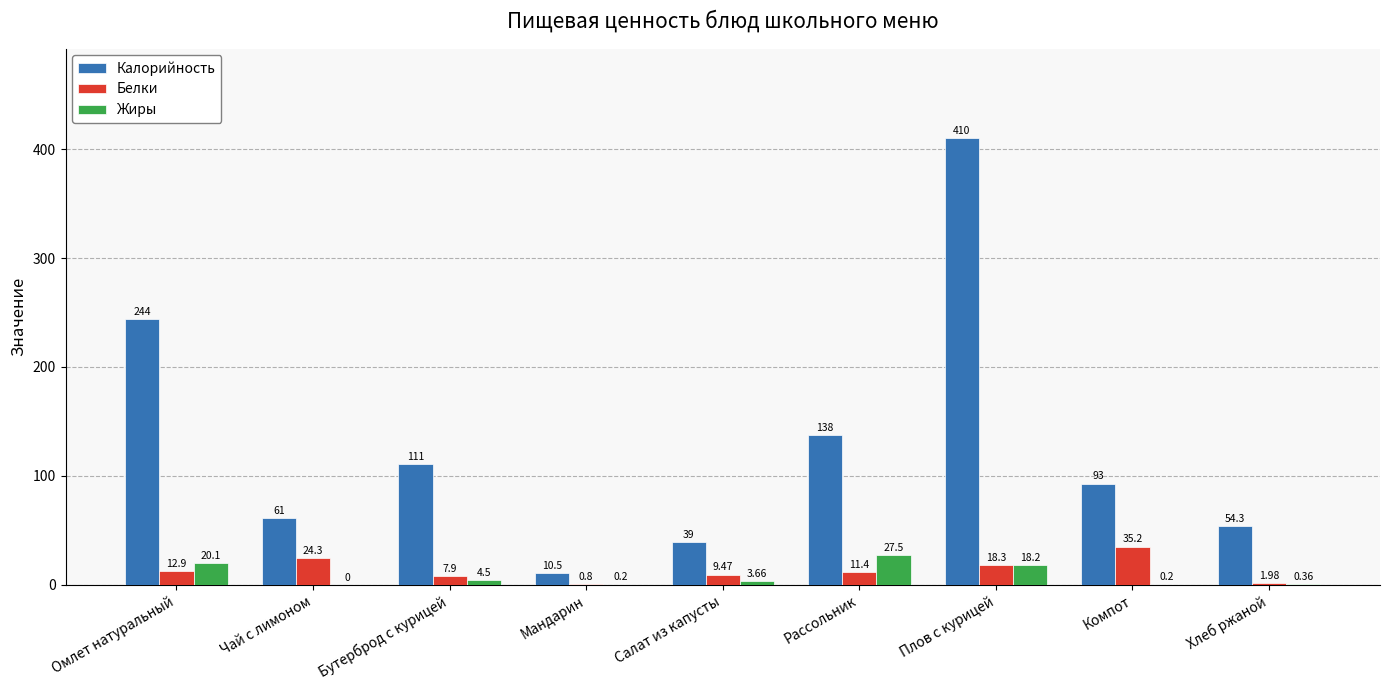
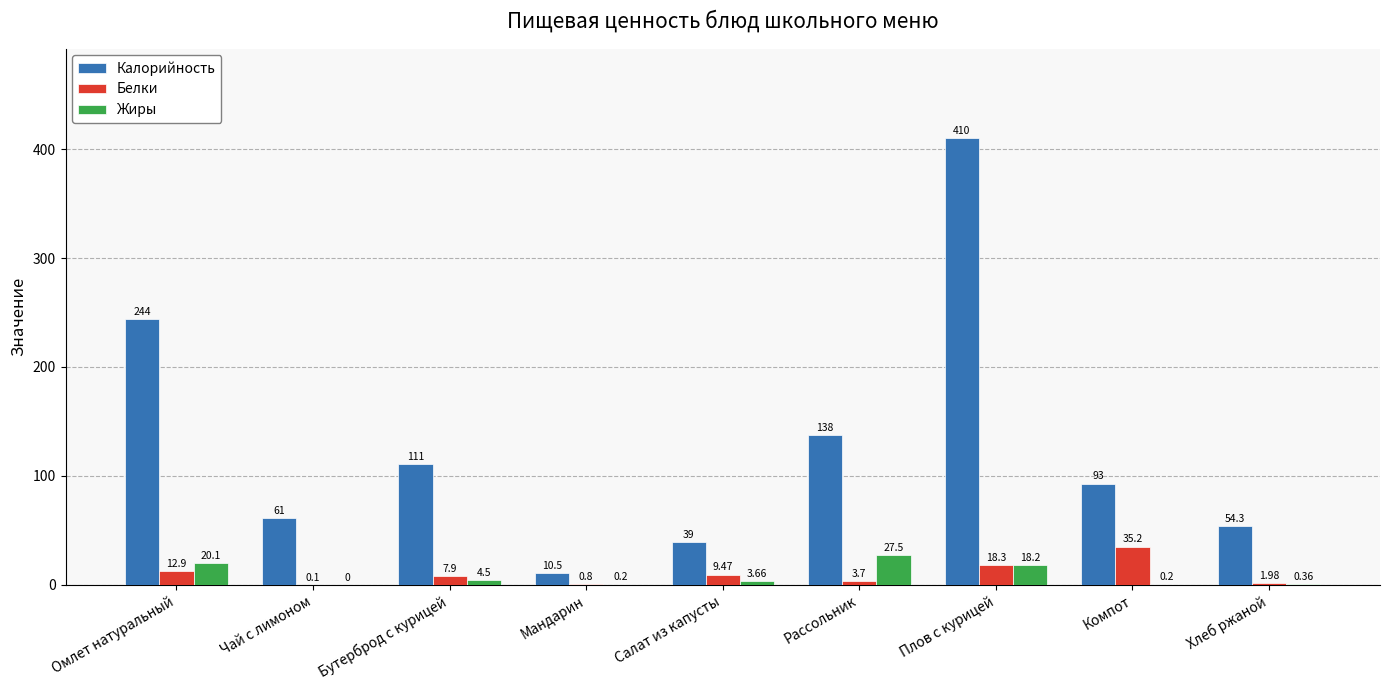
  {
    "Калорийность": {
      "Омлет натуральный": 244,
      "Чай с лимоном": 61,
      "Бутерброд с курицей": 111,
      "Мандарин": 10.5,
      "Салат из капусты": 39,
      "Рассольник": 138,
      "Плов с курицей": 410,
      "Компот": 93,
      "Хлеб ржаной": 54.3
    },
    "Белки": {
      "Омлет натуральный": 12.9,
-     "Чай с лимоном": 24.3,
+     "Чай с лимоном": 0.1,
      "Бутерброд с курицей": 7.9,
      "Мандарин": 0.8,
      "Салат из капусты": 9.47,
-     "Рассольник": 11.4,
+     "Рассольник": 3.7,
      "Плов с курицей": 18.3,
      "Компот": 35.2,
      "Хлеб ржаной": 1.98
    },
    "Жиры": {
      "Омлет натуральный": 20.1,
      "Чай с лимоном": 0,
      "Бутерброд с курицей": 4.5,
      "Мандарин": 0.2,
      "Салат из капусты": 3.66,
      "Рассольник": 27.5,
      "Плов с курицей": 18.2,
      "Компот": 0.2,
      "Хлеб ржаной": 0.36
    }
  }
